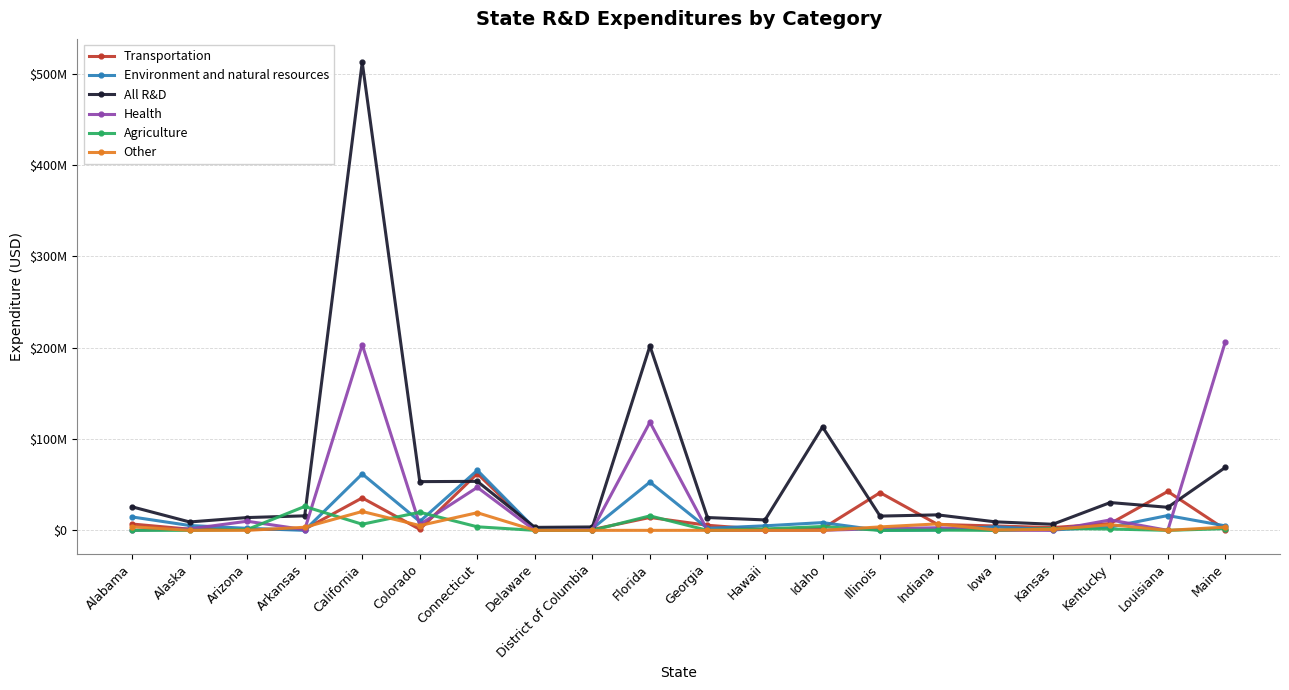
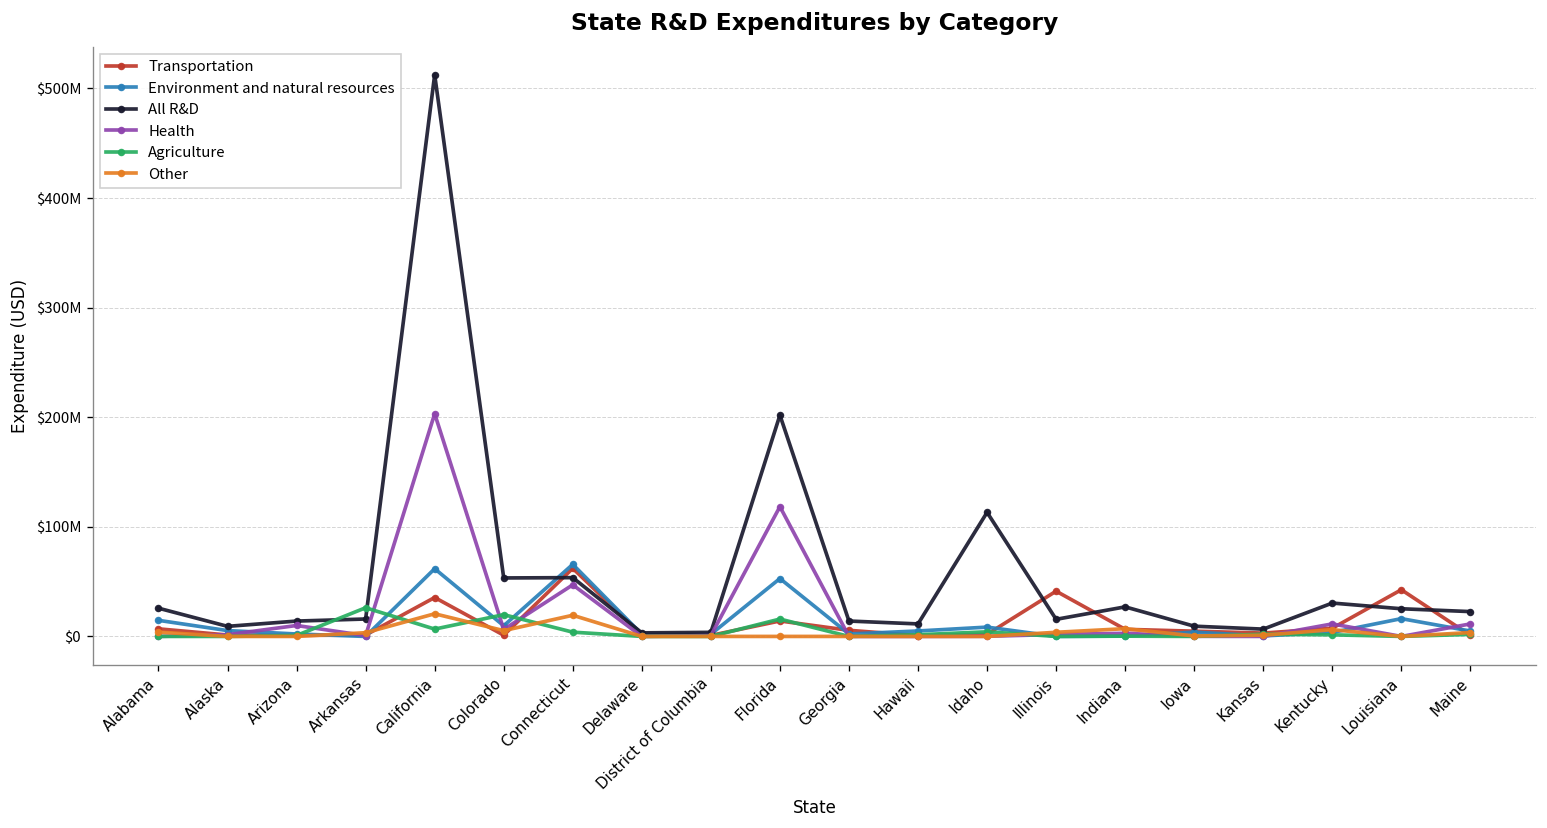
  {
    "Transportation": {
      "Alabama": "$10000000",
      "California": "$40000000",
      "Colorado": "$0",
      "Connecticut": "$60000000",
      "Georgia": "$10000000",
      "Illinois": "$40000000",
      "Louisiana": "$40000000"
    },
    "Environment and natural resources": {
      "Alabama": "$10000000",
      "Alaska": "$10000000",
      "California": "$60000000",
      "Colorado": "$10000000",
      "Connecticut": "$70000000",
      "Florida": "$50000000",
      "Hawaii": "$0",
      "Idaho": "$10000000",
      "Louisiana": "$20000000"
    },
    "All R&D": {
      "Alabama": "$30000000",
      "Alaska": "$10000000",
      "Arizona": "$10000000",
      "Arkansas": "$20000000",
      "California": "$510000000",
      "Colorado": "$50000000",
      "Connecticut": "$50000000",
      "Florida": "$200000000",
      "Georgia": "$10000000",
      "Hawaii": "$10000000",
      "Idaho": "$110000000",
      "Illinois": "$20000000",
-     "Indiana": "$20000000",
+     "Indiana": "$30000000",
      "Iowa": "$10000000",
      "Kansas": "$10000000",
      "Kentucky": "$30000000",
      "Louisiana": "$30000000",
-     "Maine": "$70000000"
+     "Maine": "$20000000"
    },
    "Health": {
      "Arizona": "$10000000",
      "California": "$200000000",
      "Connecticut": "$50000000",
      "Florida": "$120000000",
      "Kentucky": "$10000000",
-     "Maine": "$210000000"
+     "Maine": "$10000000"
    },
    "Agriculture": {
      "Arkansas": "$30000000",
      "California": "$10000000",
      "Colorado": "$20000000",
      "Connecticut": "$0"
    },
    "Other": {
      "Alabama": "$0",
      "California": "$20000000",
      "Connecticut": "$20000000",
      "Florida": "$0"
    }
  }
